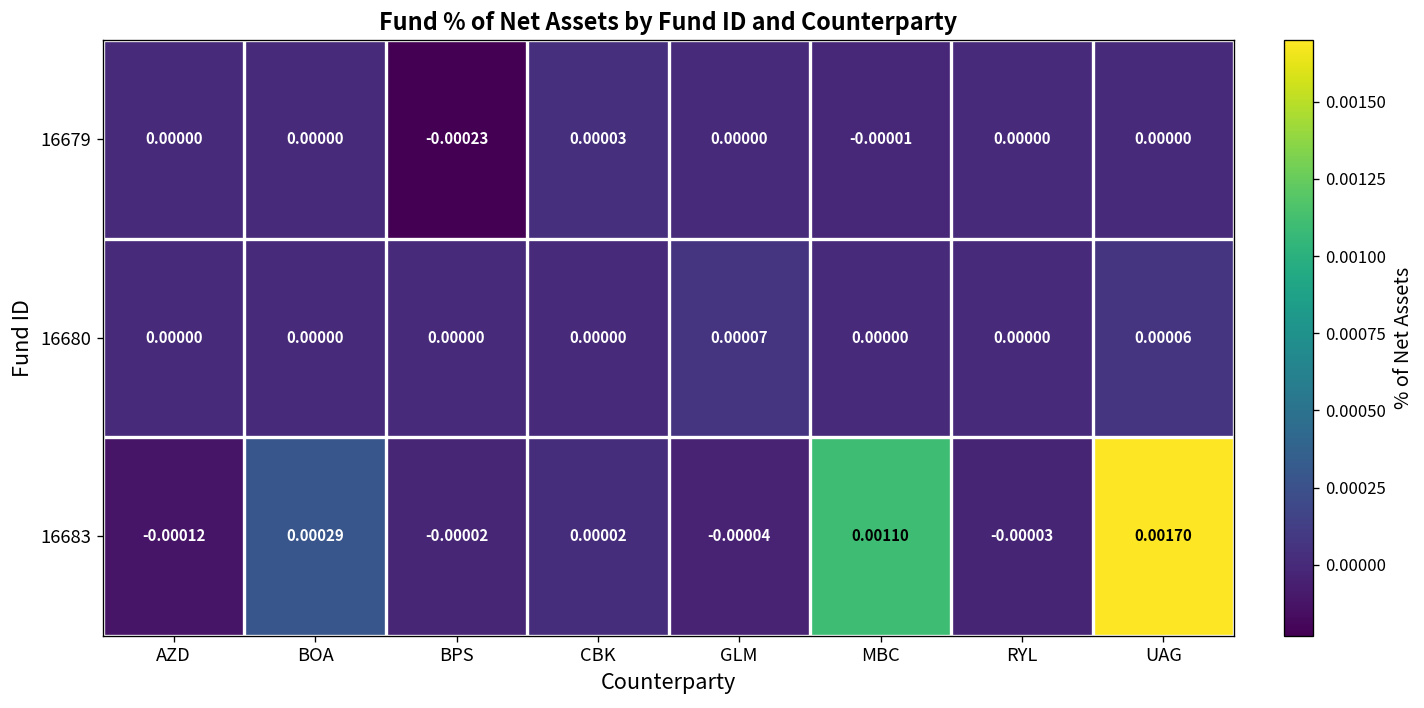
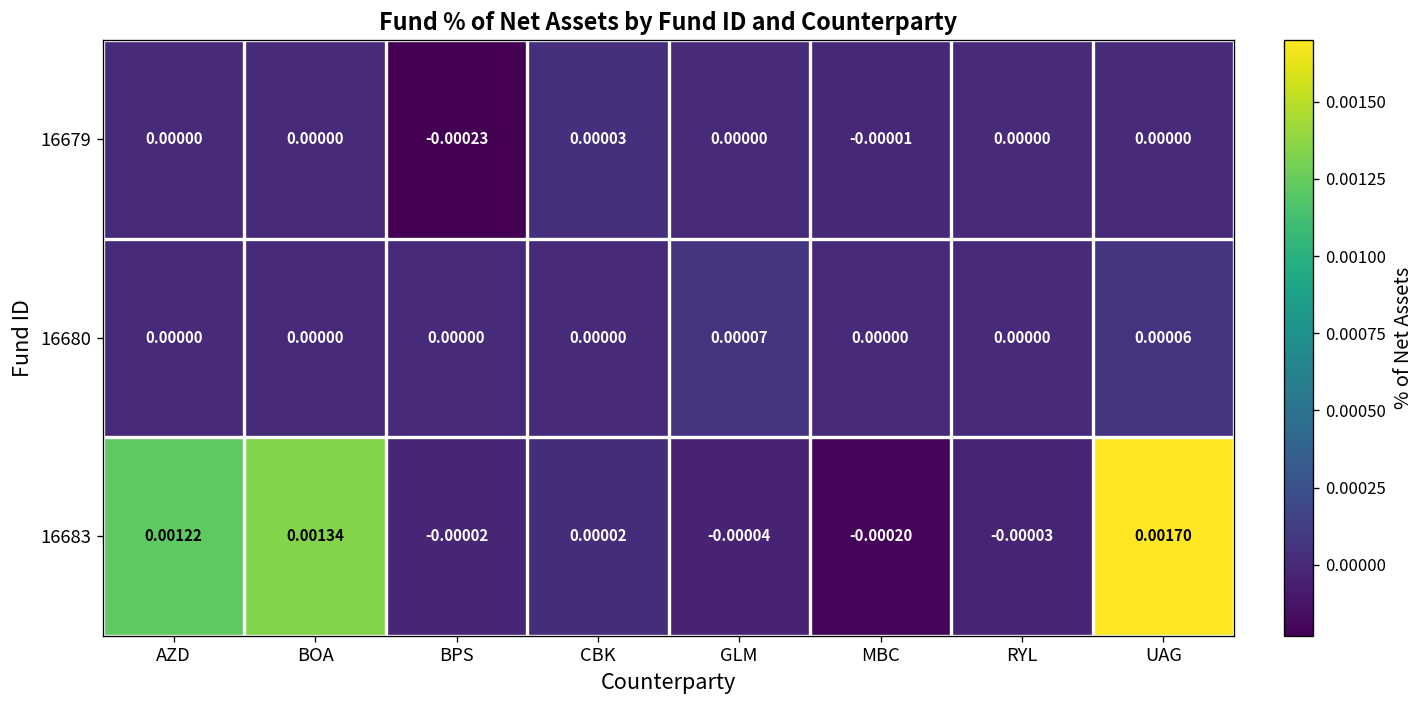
  {
    "16679": {
      "AZD": 0.00000,
      "BOA": 0.00000,
      "BPS": -0.00023,
      "CBK": 0.00003,
      "GLM": 0.00000,
      "MBC": -0.00001,
      "RYL": 0.00000,
      "UAG": 0.00000
    },
    "16680": {
      "AZD": 0.00000,
      "BOA": 0.00000,
      "BPS": 0.00000,
      "CBK": 0.00000,
      "GLM": 0.00007,
      "MBC": 0.00000,
      "RYL": 0.00000,
      "UAG": 0.00006
    },
    "16683": {
-     "AZD": -0.00012,
-     "BOA": 0.00029,
+     "AZD": 0.00122,
+     "BOA": 0.00134,
      "BPS": -0.00002,
      "CBK": 0.00002,
      "GLM": -0.00004,
-     "MBC": 0.00110,
+     "MBC": -0.00020,
      "RYL": -0.00003,
      "UAG": 0.00170
    }
  }
